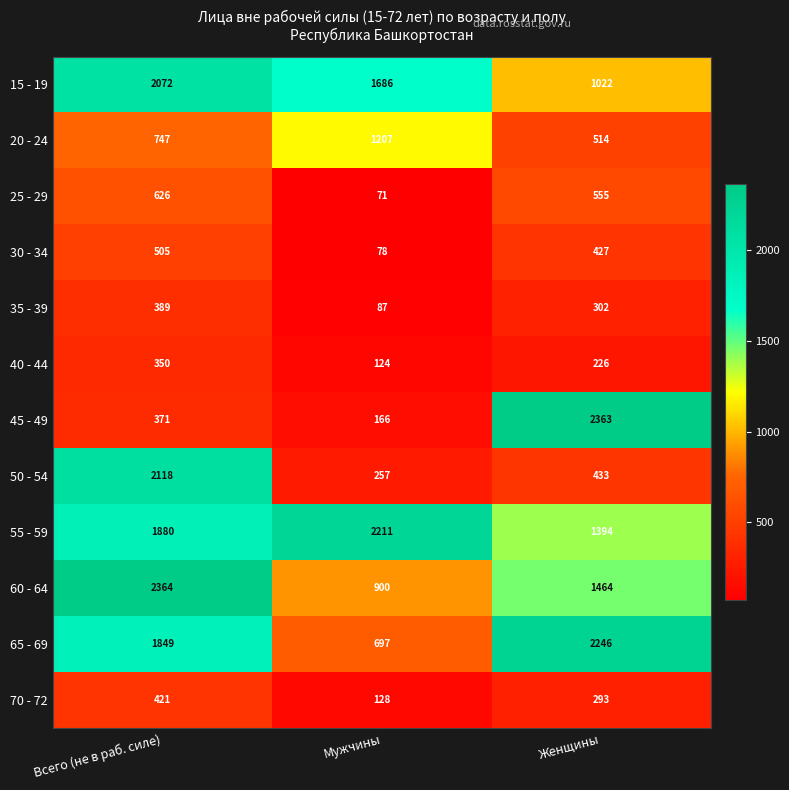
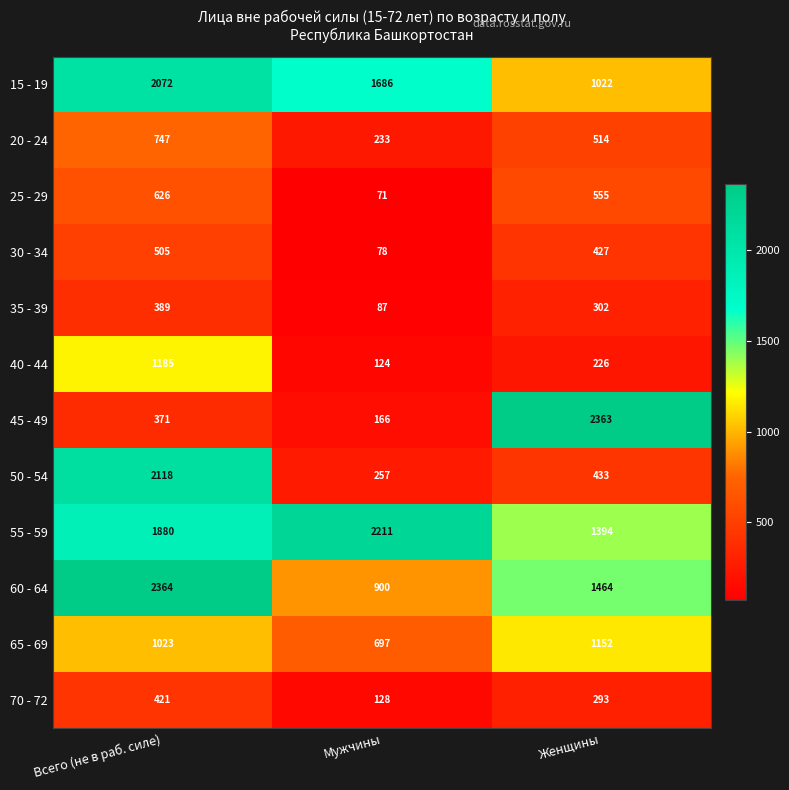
  {
    "15 - 19": {
      "Всего (не в раб. силе)": 2072,
      "Мужчины": 1686,
      "Женщины": 1022
    },
    "20 - 24": {
      "Всего (не в раб. силе)": 747,
-     "Мужчины": 1207,
+     "Мужчины": 233,
      "Женщины": 514
    },
    "25 - 29": {
      "Всего (не в раб. силе)": 626,
      "Мужчины": 71,
      "Женщины": 555
    },
    "30 - 34": {
      "Всего (не в раб. силе)": 505,
      "Мужчины": 78,
      "Женщины": 427
    },
    "35 - 39": {
      "Всего (не в раб. силе)": 389,
      "Мужчины": 87,
      "Женщины": 302
    },
    "40 - 44": {
-     "Всего (не в раб. силе)": 350,
+     "Всего (не в раб. силе)": 1185,
      "Мужчины": 124,
      "Женщины": 226
    },
    "45 - 49": {
      "Всего (не в раб. силе)": 371,
      "Мужчины": 166,
      "Женщины": 2363
    },
    "50 - 54": {
      "Всего (не в раб. силе)": 2118,
      "Мужчины": 257,
      "Женщины": 433
    },
    "55 - 59": {
      "Всего (не в раб. силе)": 1880,
      "Мужчины": 2211,
      "Женщины": 1394
    },
    "60 - 64": {
      "Всего (не в раб. силе)": 2364,
      "Мужчины": 900,
      "Женщины": 1464
    },
    "65 - 69": {
-     "Всего (не в раб. силе)": 1849,
+     "Всего (не в раб. силе)": 1023,
      "Мужчины": 697,
-     "Женщины": 2246
+     "Женщины": 1152
    },
    "70 - 72": {
      "Всего (не в раб. силе)": 421,
      "Мужчины": 128,
      "Женщины": 293
    }
  }
